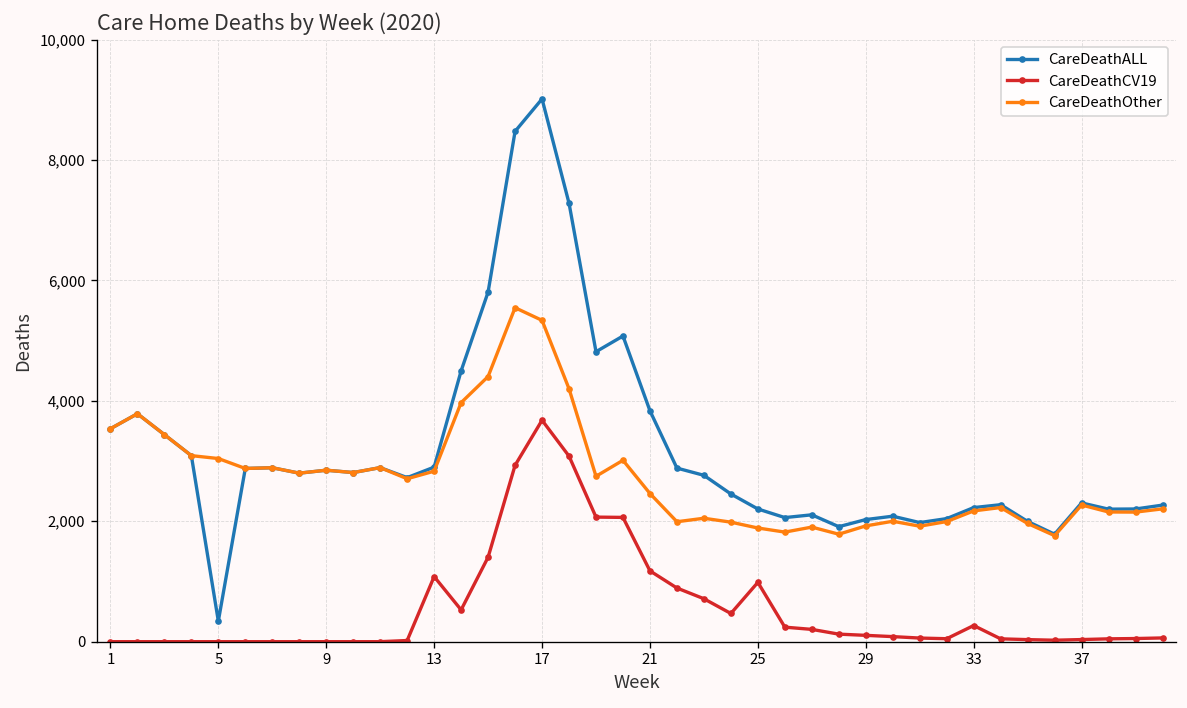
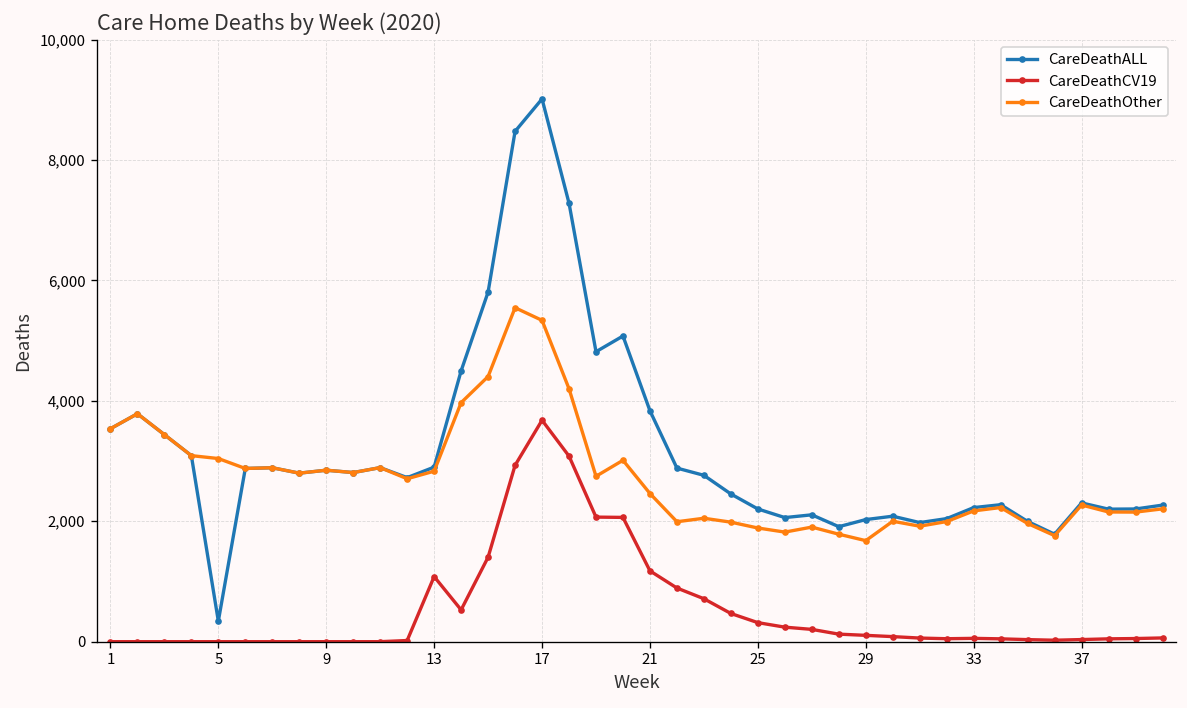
  {
    "CareDeathALL": {
      "5": "300",
      "13": "2,900",
      "17": "9,000",
      "21": "3,800",
      "25": "2,200",
      "29": "2,000",
      "33": "2,200"
    },
    "CareDeathCV19": {
      "1": "0",
      "5": "0",
      "9": "0",
      "13": "1,100",
      "17": "3,700",
      "21": "1,200",
-     "25": "1,000",
+     "25": "300",
      "29": "100",
-     "33": "300",
+     "33": "100",
      "37": "0"
    },
    "CareDeathOther": {
      "5": "3,000",
      "13": "2,800",
      "17": "5,300",
      "21": "2,500",
      "25": "1,900",
-     "29": "1,900",
+     "29": "1,700",
      "33": "2,200"
    }
  }
